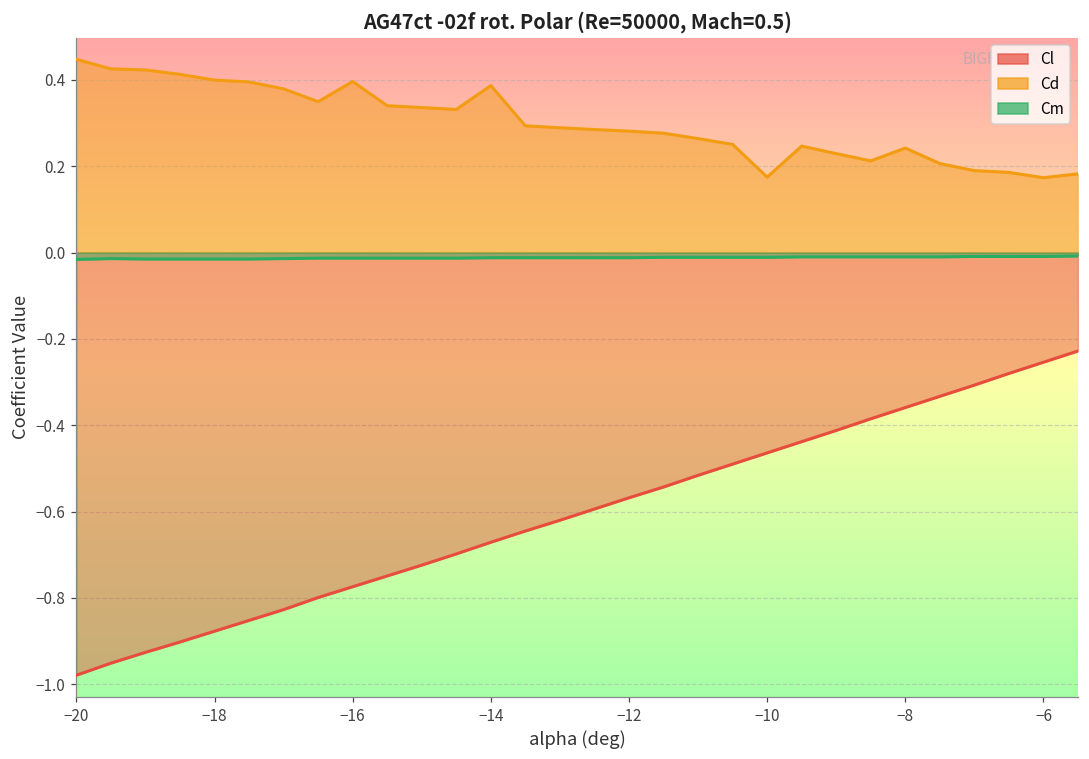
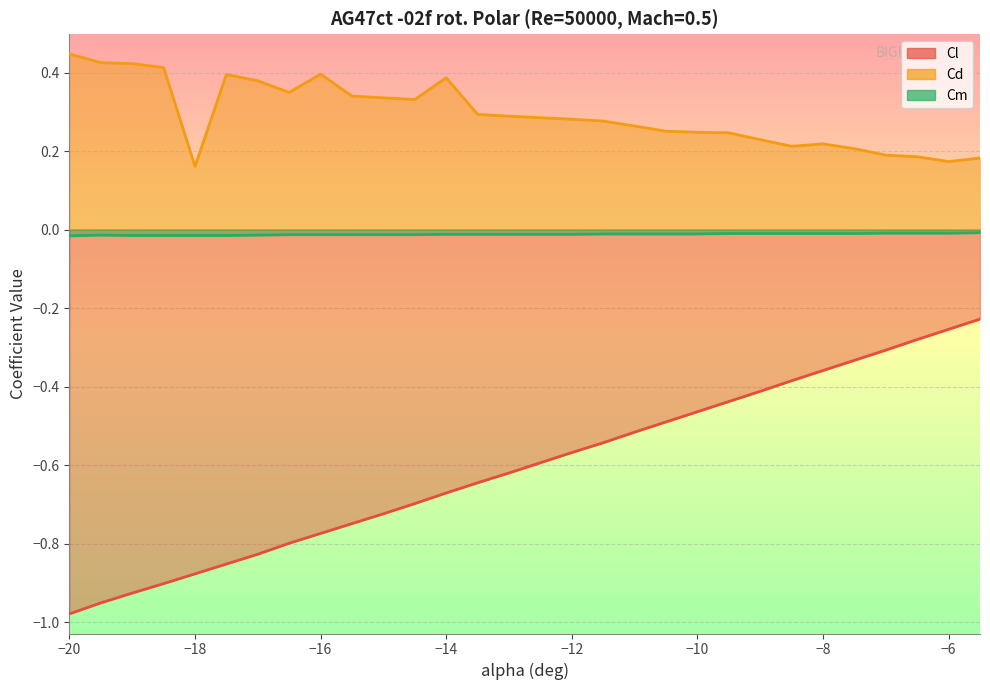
  {
    "Cd": {
      "−20": 0.45,
-     "−18": 0.40,
+     "−18": 0.16,
      "−16": 0.40,
      "−14": 0.39,
      "−12": 0.28,
-     "−10": 0.17,
-     "−8": 0.24,
+     "−10": 0.25,
+     "−8": 0.22,
      "−6": 0.17
    }
  }
